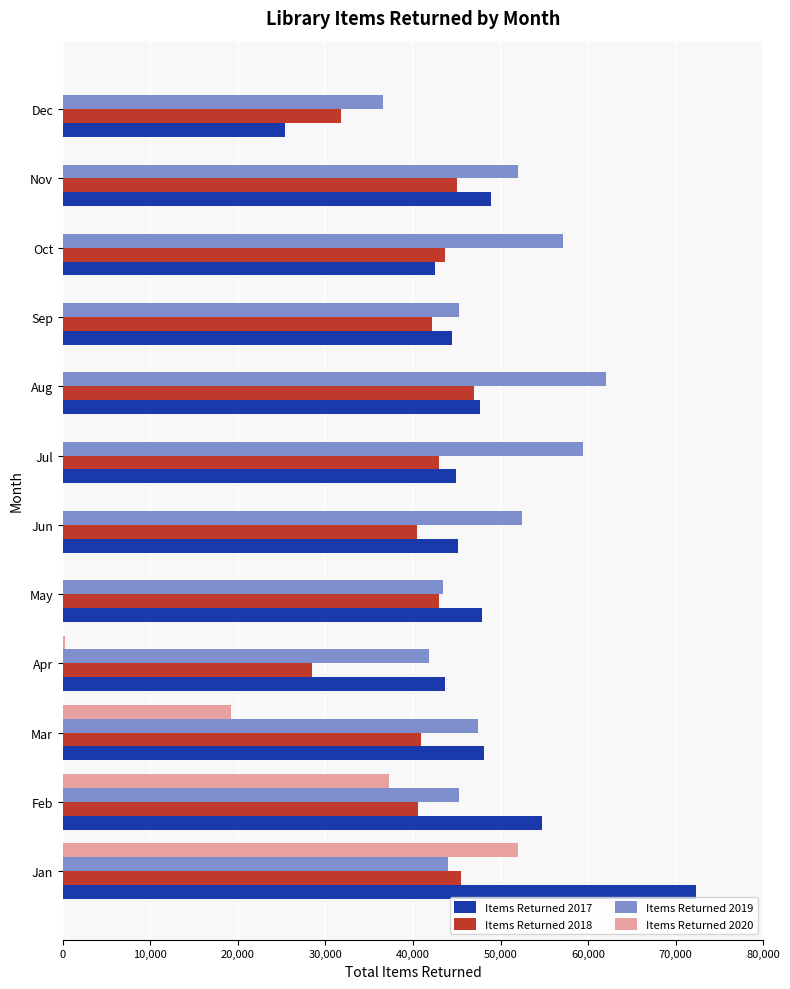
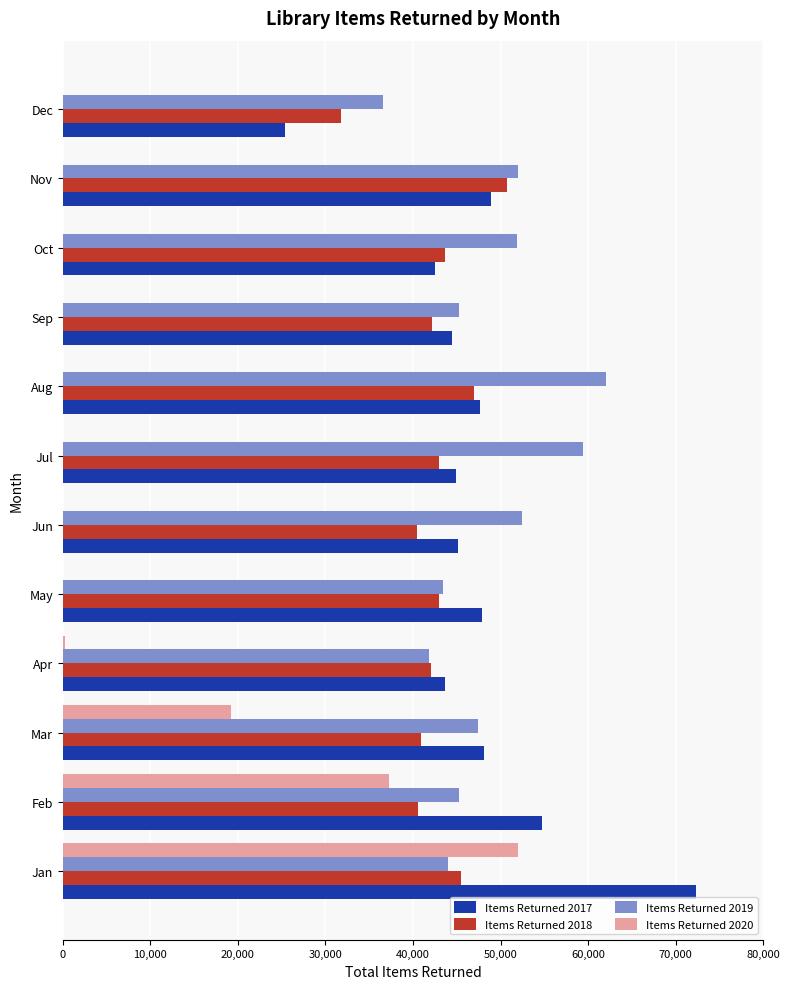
  {
    "Items Returned 2017": {
      "Dec": "25,000",
      "Nov": "49,000",
      "Oct": "43,000",
      "Sep": "44,000",
      "Aug": "48,000",
      "Jul": "45,000",
      "Jun": "45,000",
      "May": "48,000",
      "Apr": "44,000",
      "Mar": "48,000",
      "Feb": "55,000",
      "Jan": "72,000"
    },
    "Items Returned 2018": {
      "Dec": "32,000",
-     "Nov": "45,000",
+     "Nov": "51,000",
      "Oct": "44,000",
      "Sep": "42,000",
      "Aug": "47,000",
      "Jul": "43,000",
      "Jun": "40,000",
      "May": "43,000",
-     "Apr": "28,000",
+     "Apr": "42,000",
      "Mar": "41,000",
      "Feb": "41,000",
      "Jan": "45,000"
    },
    "Items Returned 2019": {
      "Dec": "37,000",
      "Nov": "52,000",
-     "Oct": "57,000",
+     "Oct": "52,000",
      "Sep": "45,000",
      "Aug": "62,000",
      "Jul": "59,000",
      "Jun": "52,000",
      "May": "43,000",
      "Apr": "42,000",
      "Mar": "47,000",
      "Feb": "45,000",
      "Jan": "44,000"
    },
    "Items Returned 2020": {
      "Dec": "0",
      "Nov": "0",
      "Oct": "0",
      "Sep": "0",
      "Aug": "0",
      "Jul": "0",
      "Jun": "0",
      "May": "0",
      "Mar": "19,000",
      "Feb": "37,000",
      "Jan": "52,000"
    }
  }
